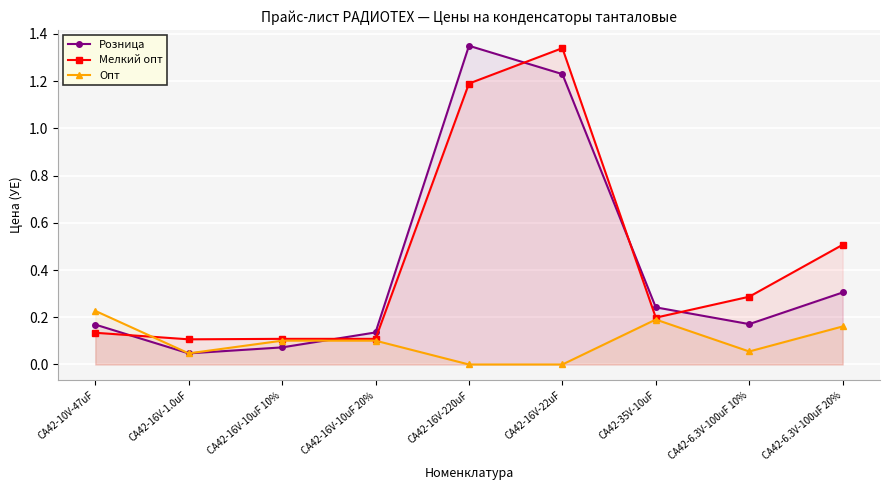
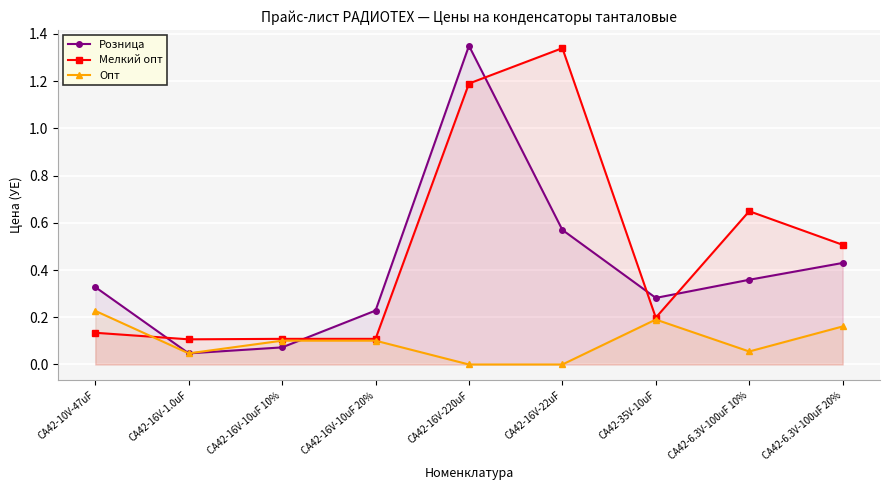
  {
    "Розница": {
-     "CA42-10V-47uF": 0.17,
+     "CA42-10V-47uF": 0.33,
      "CA42-16V-10uF 10%": 0.07,
-     "CA42-16V-10uF 20%": 0.14,
+     "CA42-16V-10uF 20%": 0.23,
      "CA42-16V-220uF": 1.35,
-     "CA42-16V-22uF": 1.23,
-     "CA42-35V-10uF": 0.24,
-     "CA42-6.3V-100uF 10%": 0.17,
-     "CA42-6.3V-100uF 20%": 0.31
+     "CA42-16V-22uF": 0.57,
+     "CA42-35V-10uF": 0.28,
+     "CA42-6.3V-100uF 10%": 0.36,
+     "CA42-6.3V-100uF 20%": 0.43
    },
    "Мелкий опт": {
      "CA42-10V-47uF": 0.13,
      "CA42-16V-1.0uF": 0.11,
      "CA42-16V-220uF": 1.19,
      "CA42-16V-22uF": 1.34,
-     "CA42-6.3V-100uF 10%": 0.29,
+     "CA42-6.3V-100uF 10%": 0.65,
      "CA42-6.3V-100uF 20%": 0.51
    },
    "Опт": {
      "CA42-10V-47uF": 0.23,
      "CA42-16V-220uF": 0.00,
      "CA42-16V-22uF": 0.00,
      "CA42-6.3V-100uF 10%": 0.06,
      "CA42-6.3V-100uF 20%": 0.16
    }
  }
